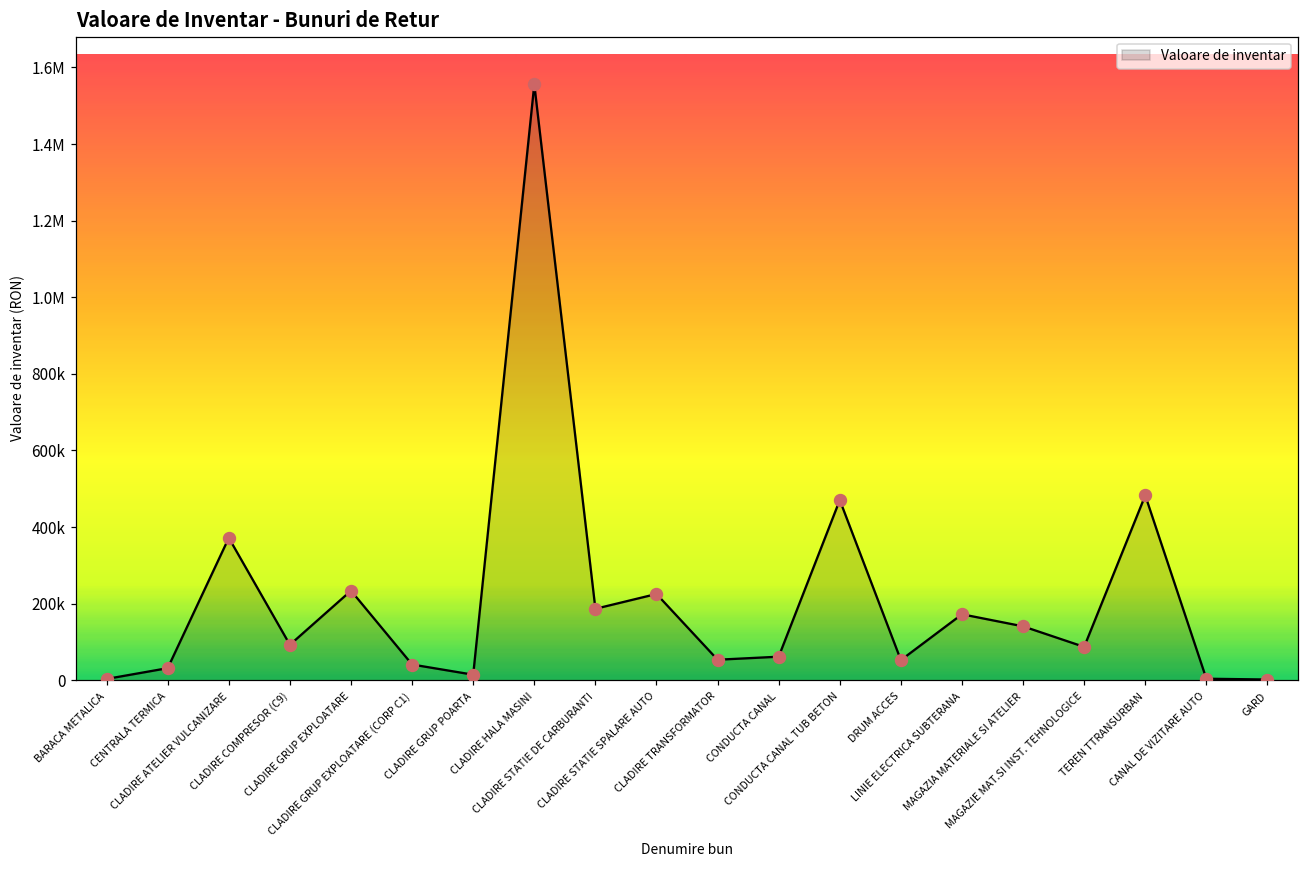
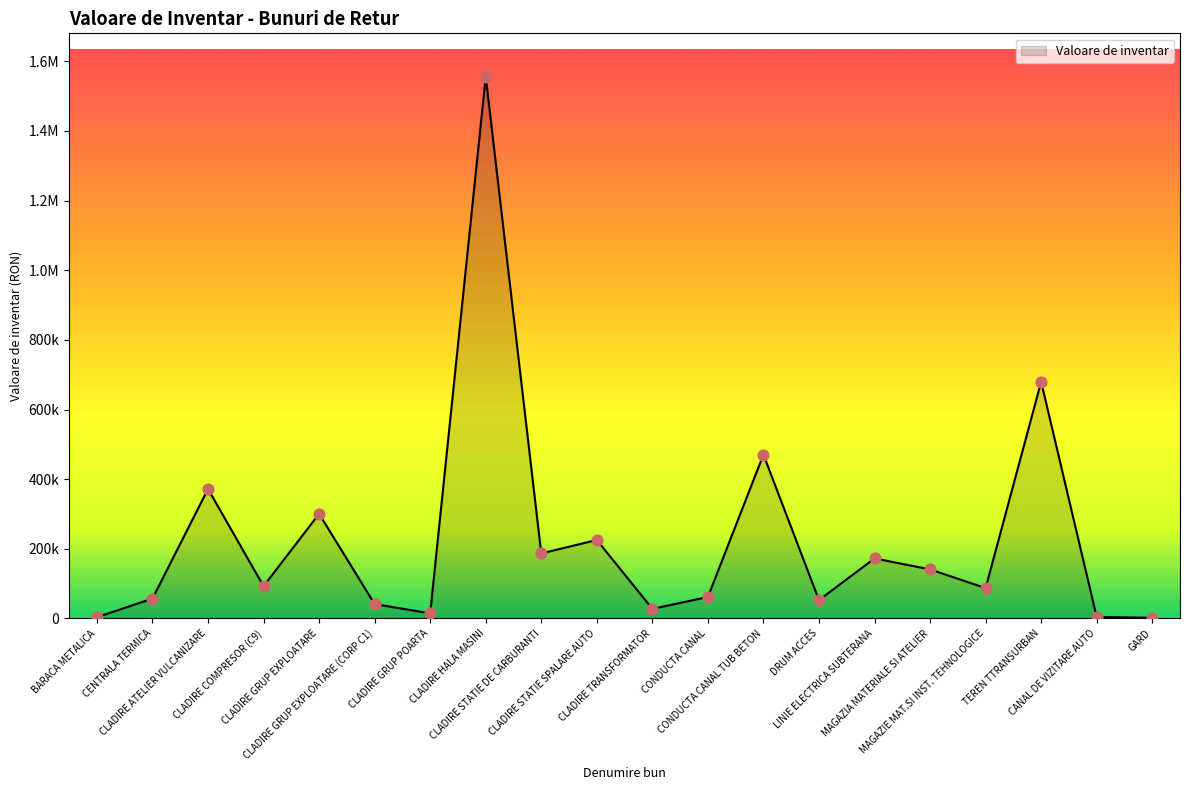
  {
    "BARACA METALICA": 0,
-   "CENTRALA TERMICA": 30000,
+   "CENTRALA TERMICA": 60000,
    "CLADIRE ATELIER VULCANIZARE": 370000,
    "CLADIRE COMPRESOR (C9)": 90000,
-   "CLADIRE GRUP EXPLOATARE": 230000,
+   "CLADIRE GRUP EXPLOATARE": 300000,
    "CLADIRE GRUP EXPLOATARE (CORP C1)": 40000,
    "CLADIRE GRUP POARTA": 10000,
    "CLADIRE HALA MASINI": 1560000,
    "CLADIRE STATIE DE CARBURANTI": 190000,
    "CLADIRE STATIE SPALARE AUTO": 230000,
-   "CLADIRE TRANSFORMATOR": 50000,
+   "CLADIRE TRANSFORMATOR": 30000,
    "CONDUCTA CANAL": 60000,
    "CONDUCTA CANAL TUB BETON": 470000,
    "DRUM ACCES": 50000,
    "LINIE ELECTRICA SUBTERANA": 170000,
    "MAGAZIA MATERIALE SI ATELIER": 140000,
    "MAGAZIE MAT.SI INST. TEHNOLOGICE": 90000,
-   "TEREN TTRANSURBAN": 480000,
+   "TEREN TTRANSURBAN": 680000,
    "CANAL DE VIZITARE AUTO": 0,
    "GARD": 0
  }
